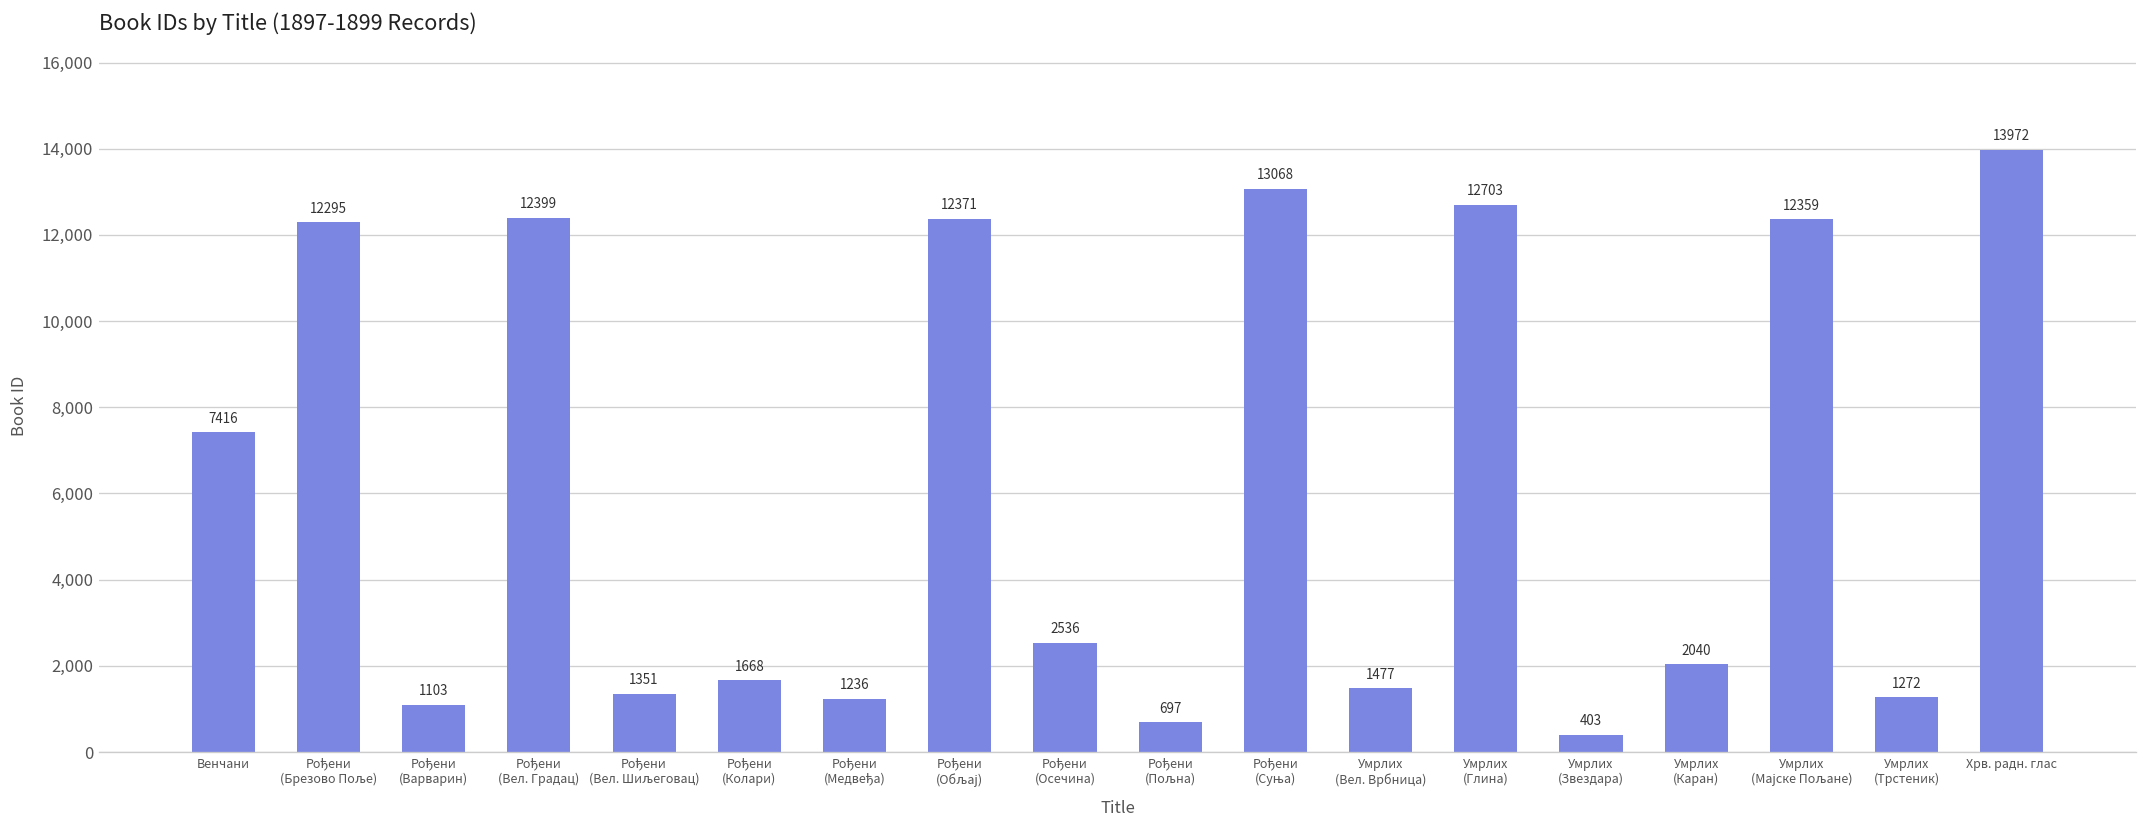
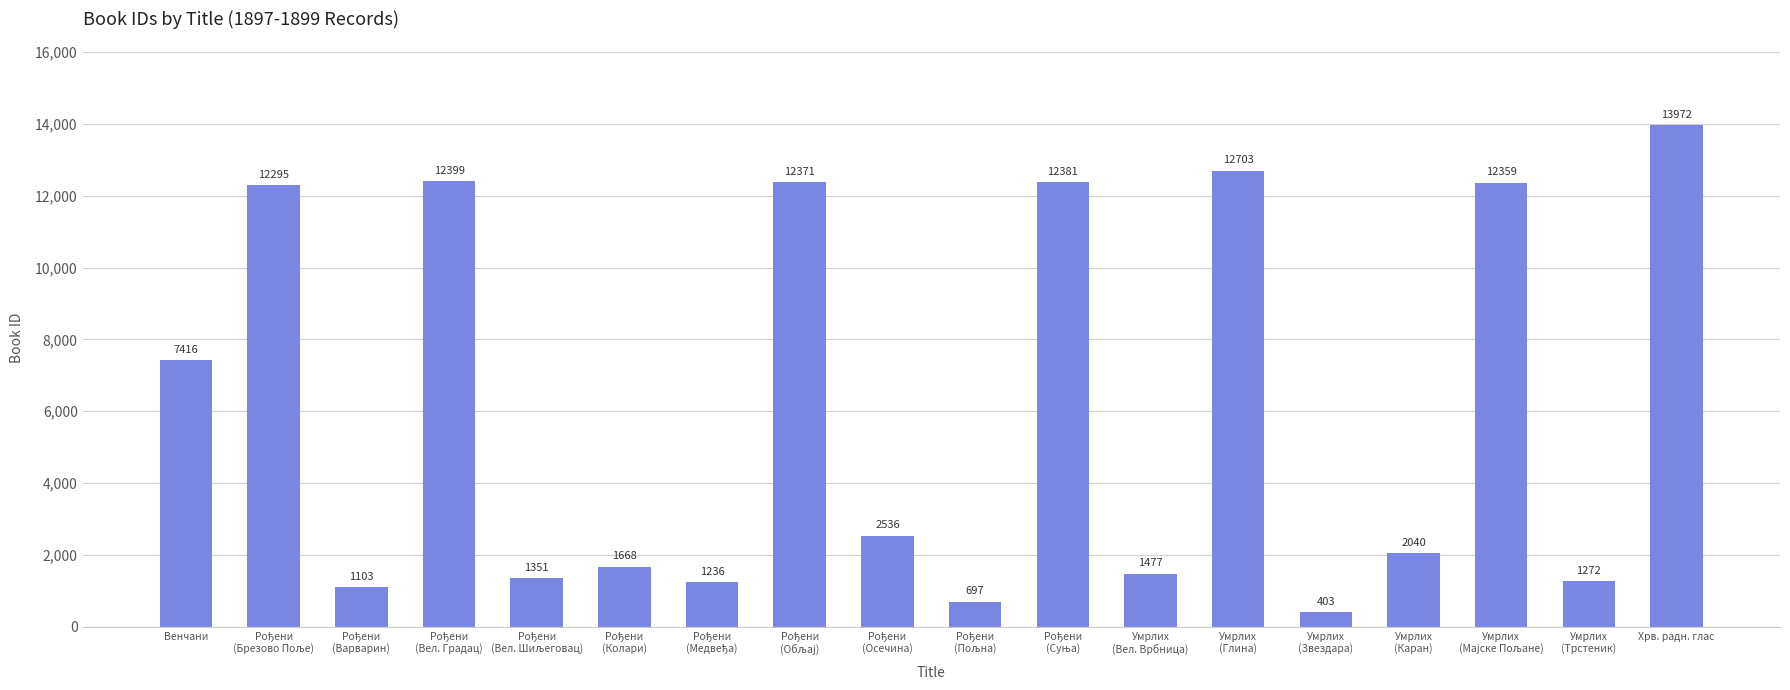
  {
    "Венчани": 7416,
    "Рођени (Брезово Поље)": 12295,
    "Рођени (Варварин)": 1103,
    "Рођени (Вел. Градац)": 12399,
    "Рођени (Вел. Шиљеговац)": 1351,
    "Рођени (Колари)": 1668,
    "Рођени (Медвеђа)": 1236,
    "Рођени (Обљај)": 12371,
    "Рођени (Осечина)": 2536,
    "Рођени (Пољна)": 697,
-   "Рођени (Суња)": 13068,
+   "Рођени (Суња)": 12381,
    "Умрлих (Вел. Врбница)": 1477,
    "Умрлих (Глина)": 12703,
    "Умрлих (Звездара)": 403,
    "Умрлих (Каран)": 2040,
    "Умрлих (Мајске Пољане)": 12359,
    "Умрлих (Трстеник)": 1272,
    "Хрв. радн. глас": 13972
  }
